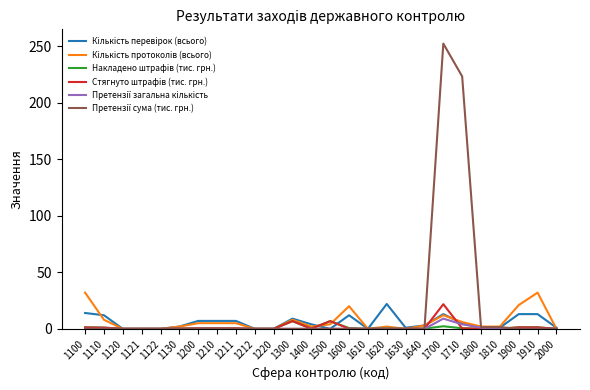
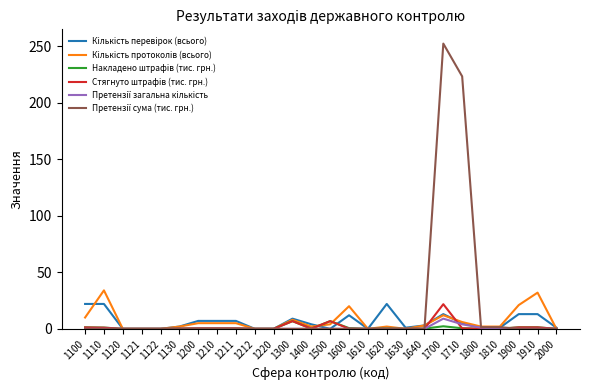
  {
    "Кількість перевірок (всього)": {
-     "1100": 14,
-     "1110": 12,
+     "1100": 22,
+     "1110": 22,
      "1600": 12,
      "1620": 22,
      "1900": 13,
      "1910": 13
    },
    "Кількість протоколів (всього)": {
-     "1100": 32,
-     "1110": 8,
+     "1100": 10,
+     "1110": 34,
      "1500": 4,
      "1600": 20,
      "1900": 21,
      "1910": 32
    },
    "Накладено штрафів (тис. грн.)": {
      "1700": 2
    },
    "Стягнуто штрафів (тис. грн.)": {
      "1700": 22
    },
    "Претензії загальна кількість": {
      "1700": 9
    },
    "Претензії сума (тис. грн.)": {
      "1700": 252,
      "1710": 223
    }
  }
